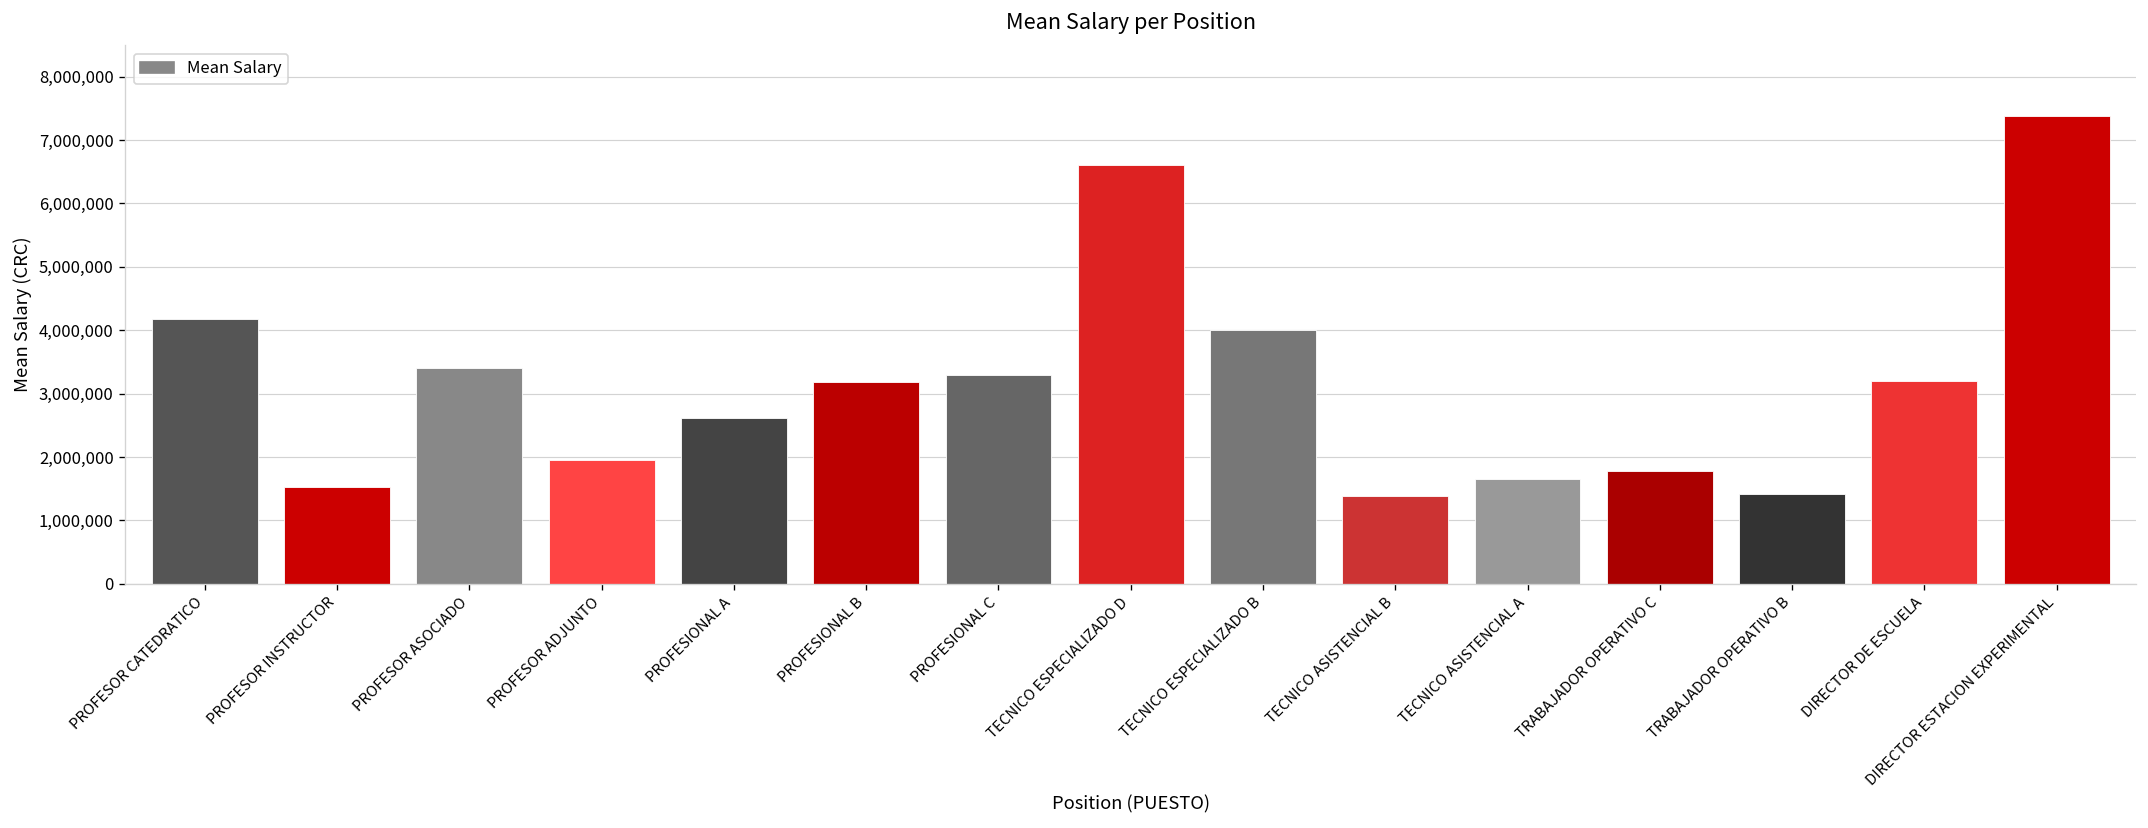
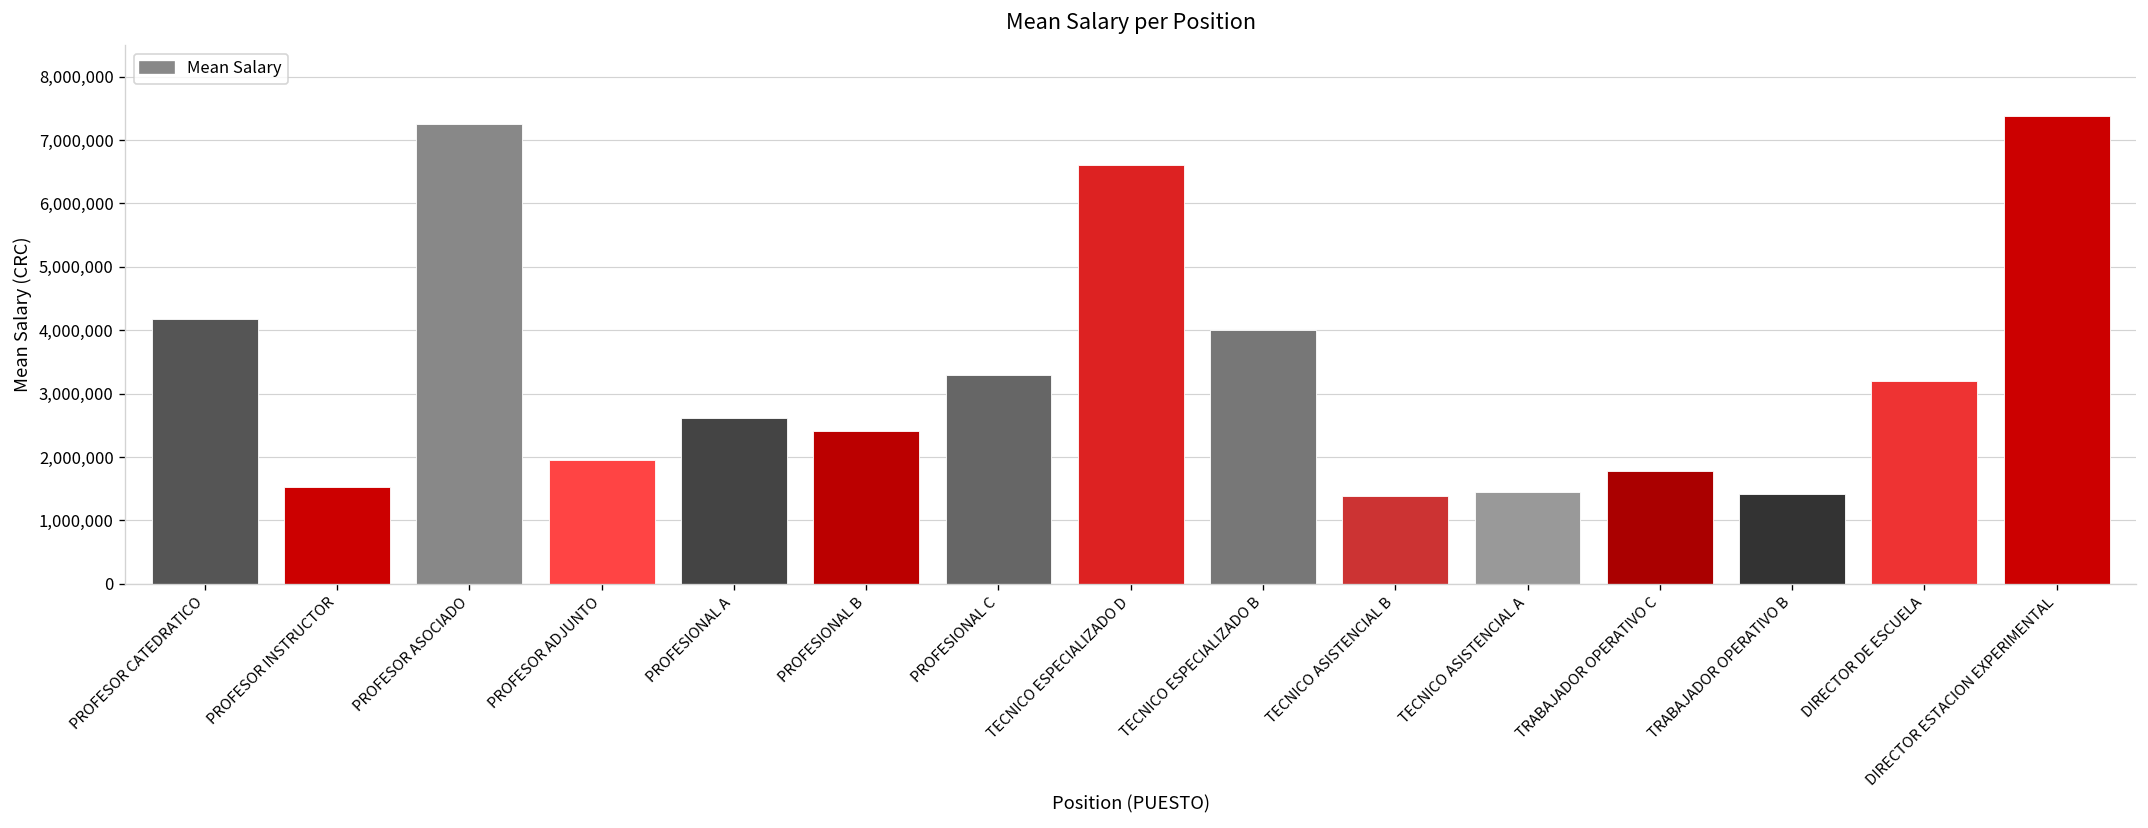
  {
    "PROFESOR CATEDRATICO": "4,200,000",
    "PROFESOR INSTRUCTOR": "1,500,000",
-   "PROFESOR ASOCIADO": "3,400,000",
+   "PROFESOR ASOCIADO": "7,200,000",
    "PROFESOR ADJUNTO": "2,000,000",
    "PROFESIONAL A": "2,600,000",
-   "PROFESIONAL B": "3,200,000",
+   "PROFESIONAL B": "2,400,000",
    "PROFESIONAL C": "3,300,000",
    "TECNICO ESPECIALIZADO D": "6,600,000",
    "TECNICO ESPECIALIZADO B": "4,000,000",
    "TECNICO ASISTENCIAL B": "1,400,000",
-   "TECNICO ASISTENCIAL A": "1,700,000",
+   "TECNICO ASISTENCIAL A": "1,400,000",
    "TRABAJADOR OPERATIVO C": "1,800,000",
    "TRABAJADOR OPERATIVO B": "1,400,000",
    "DIRECTOR DE ESCUELA": "3,200,000",
    "DIRECTOR ESTACION EXPERIMENTAL": "7,400,000"
  }
